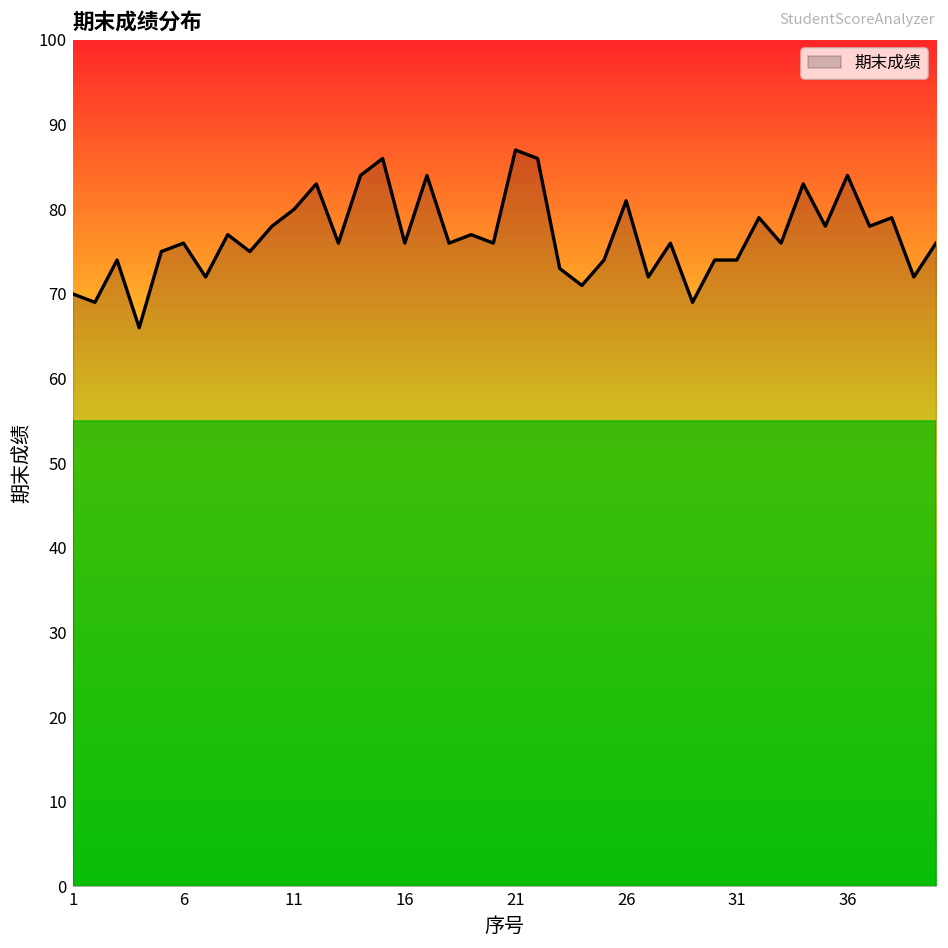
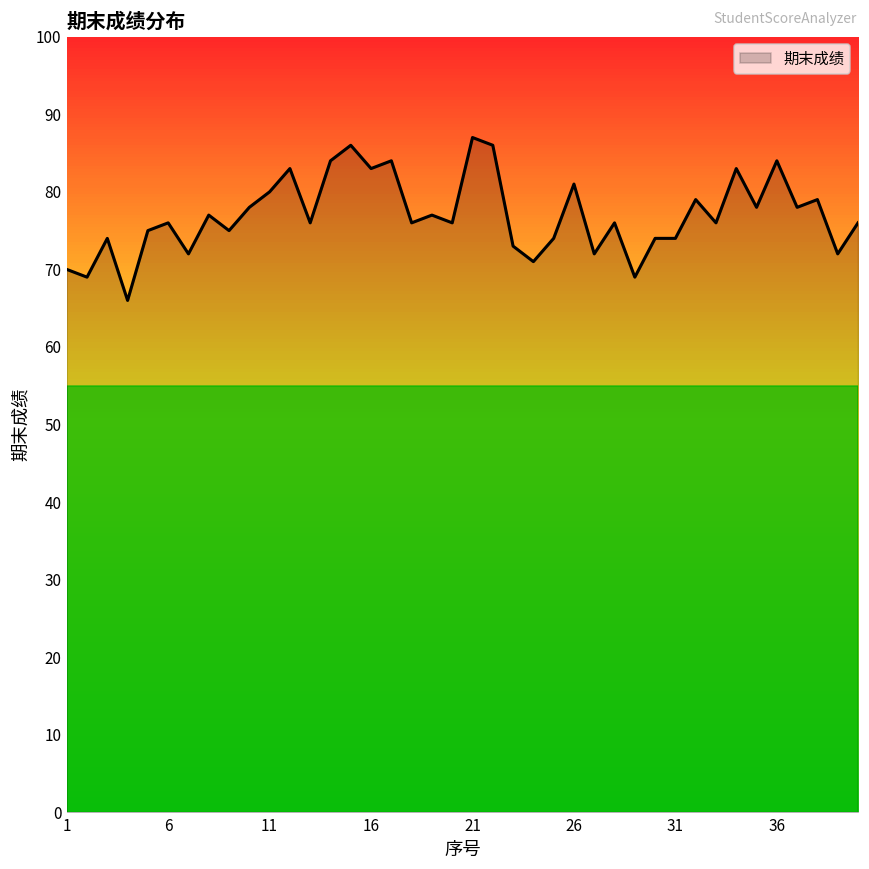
  {
    "1": 70,
    "6": 76,
    "11": 80,
-   "16": 76,
+   "16": 83,
    "21": 87,
    "26": 81,
    "31": 74,
    "36": 84
  }
